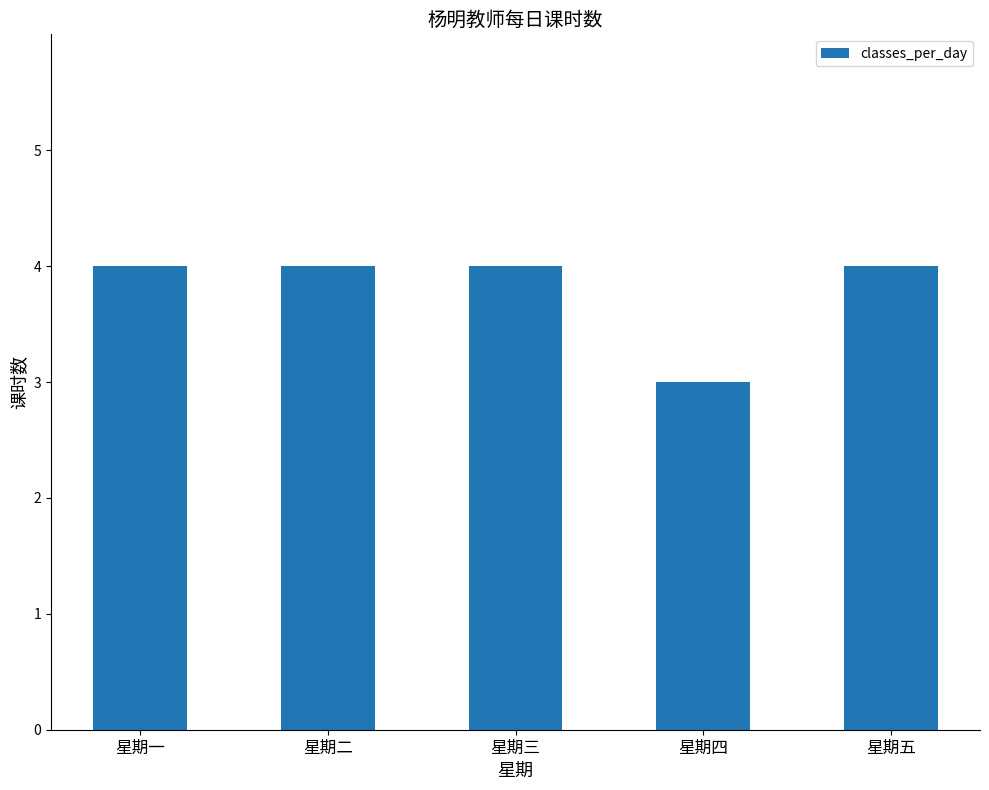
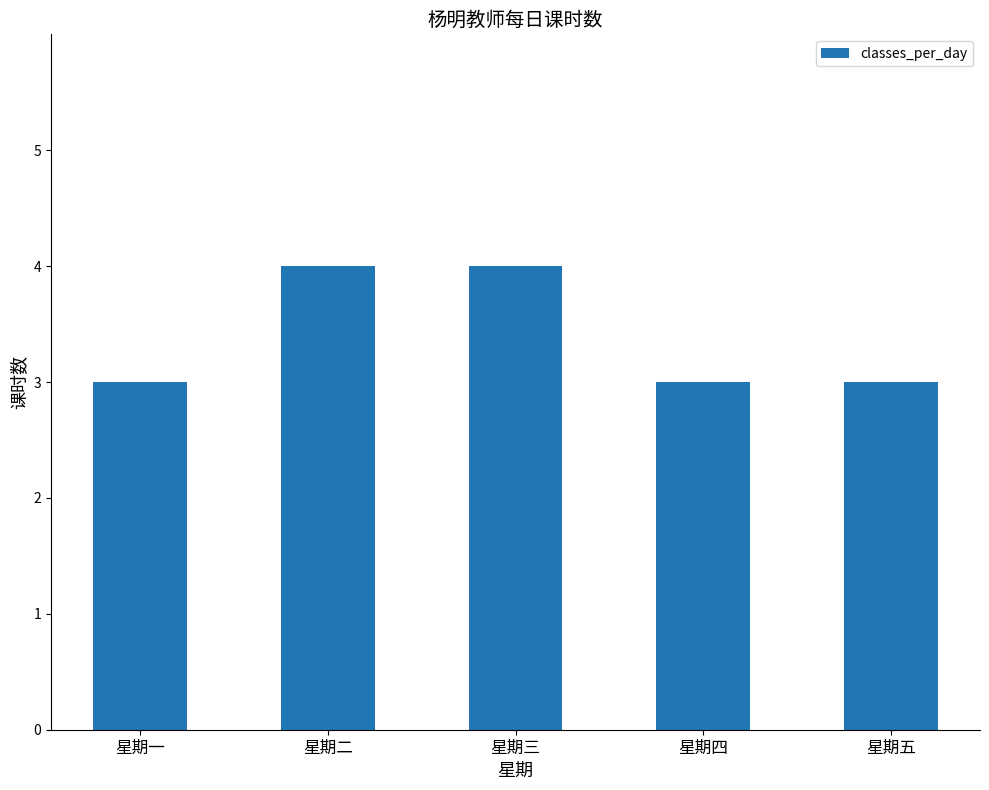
  {
-   "星期一": 4,
+   "星期一": 3,
    "星期二": 4,
    "星期三": 4,
    "星期四": 3,
-   "星期五": 4
+   "星期五": 3
  }
